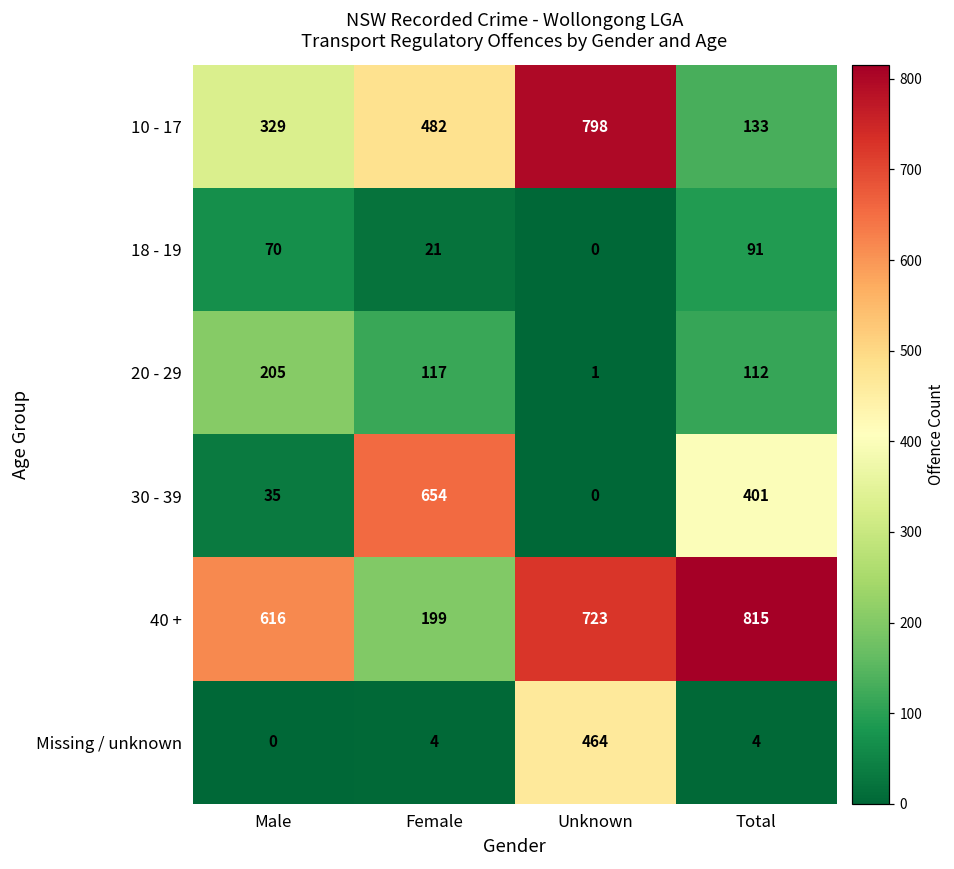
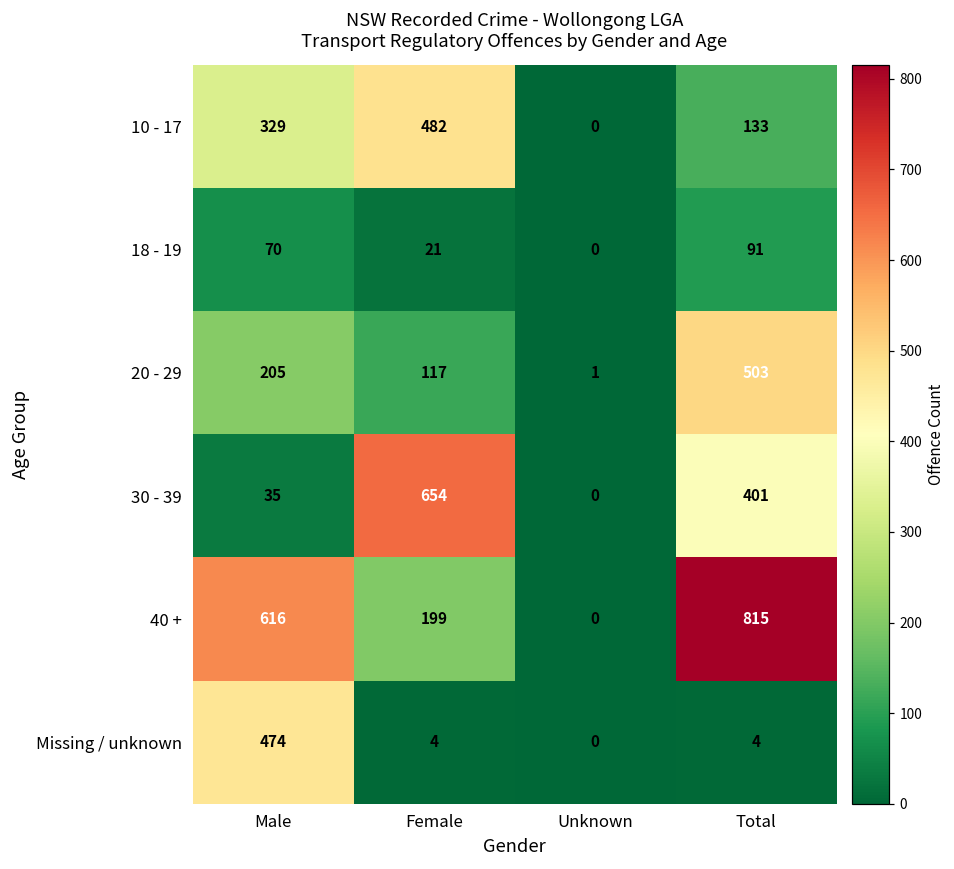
  {
    "10 - 17": {
      "Male": 329,
      "Female": 482,
-     "Unknown": 798,
+     "Unknown": 0,
      "Total": 133
    },
    "18 - 19": {
      "Male": 70,
      "Female": 21,
      "Unknown": 0,
      "Total": 91
    },
    "20 - 29": {
      "Male": 205,
      "Female": 117,
      "Unknown": 1,
-     "Total": 112
+     "Total": 503
    },
    "30 - 39": {
      "Male": 35,
      "Female": 654,
      "Unknown": 0,
      "Total": 401
    },
    "40 +": {
      "Male": 616,
      "Female": 199,
-     "Unknown": 723,
+     "Unknown": 0,
      "Total": 815
    },
    "Missing / unknown": {
-     "Male": 0,
+     "Male": 474,
      "Female": 4,
-     "Unknown": 464,
+     "Unknown": 0,
      "Total": 4
    }
  }
